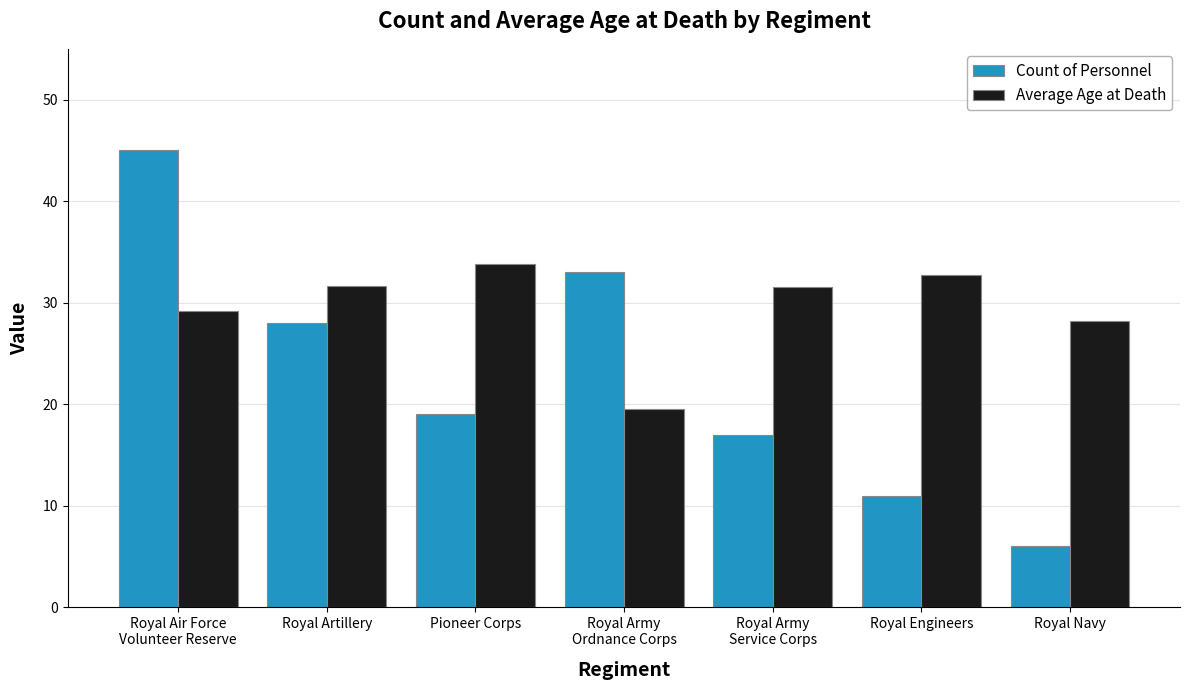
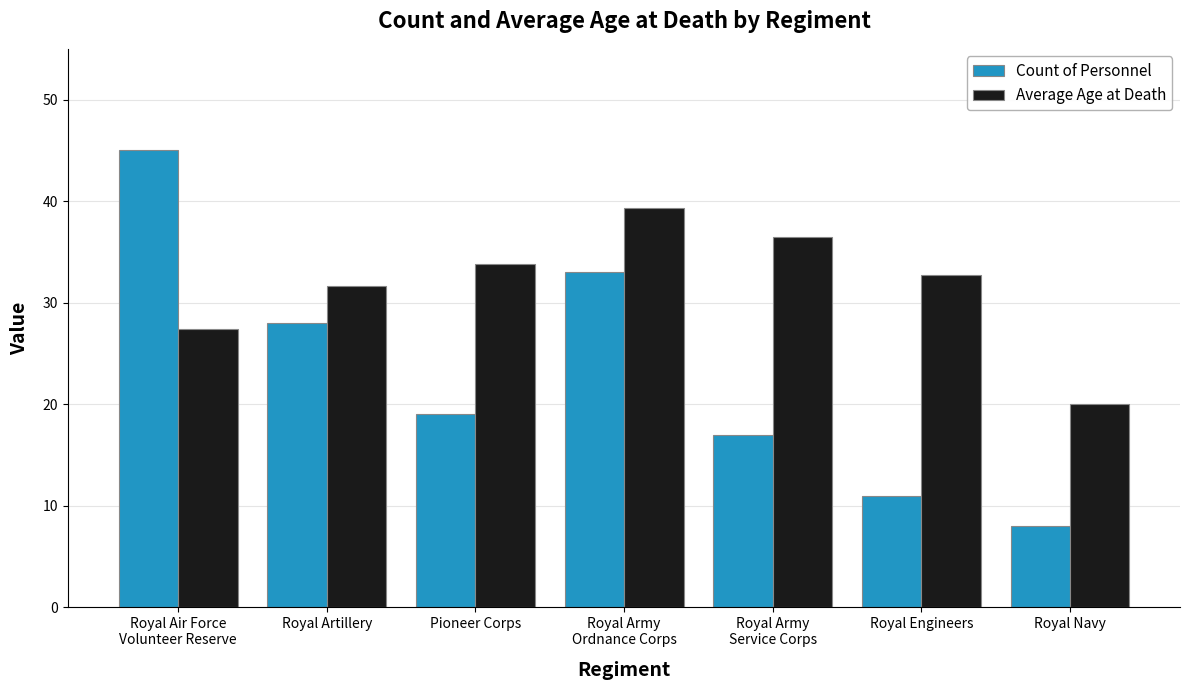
  {
    "Count of Personnel": {
      "Royal Air Force Volunteer Reserve": 45,
      "Royal Artillery": 28,
      "Pioneer Corps": 19,
      "Royal Army Ordnance Corps": 33,
      "Royal Army Service Corps": 17,
      "Royal Engineers": 11,
-     "Royal Navy": 6
+     "Royal Navy": 8
    },
    "Average Age at Death": {
-     "Royal Air Force Volunteer Reserve": 29.2,
+     "Royal Air Force Volunteer Reserve": 27.4,
      "Royal Artillery": 31.6,
      "Pioneer Corps": 33.8,
-     "Royal Army Ordnance Corps": 19.5,
-     "Royal Army Service Corps": 31.5,
+     "Royal Army Ordnance Corps": 39.3,
+     "Royal Army Service Corps": 36.5,
      "Royal Engineers": 32.7,
-     "Royal Navy": 28.2
+     "Royal Navy": 20.0
    }
  }
